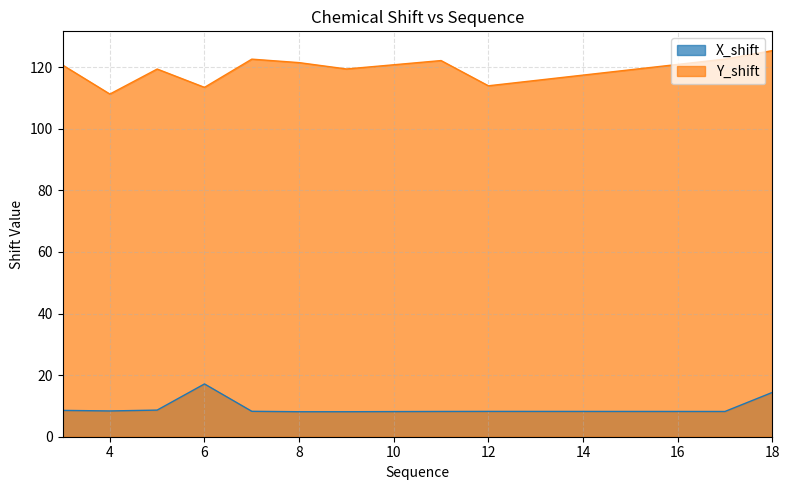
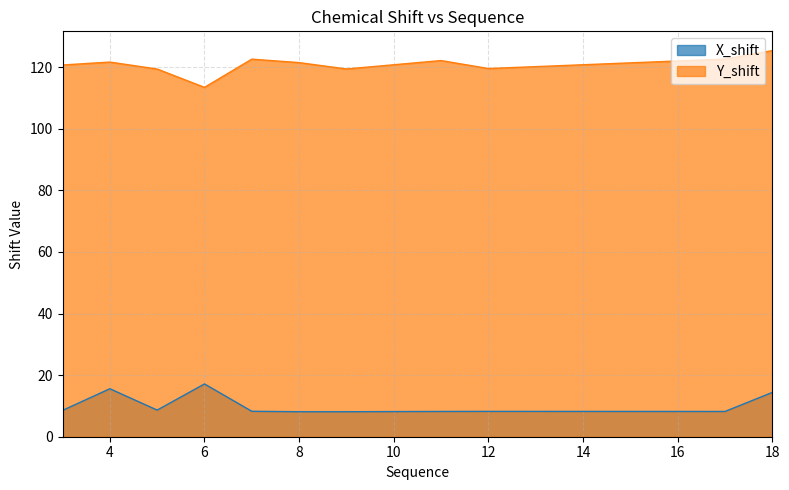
  {
    "X_shift": {
-     "4": 8,
+     "4": 16,
      "6": 17,
      "8": 8,
      "12": 8,
      "18": 14
    },
    "Y_shift": {
-     "4": 111,
+     "4": 122,
      "6": 113,
      "8": 121,
-     "12": 114,
+     "12": 120,
      "18": 125
    }
  }
